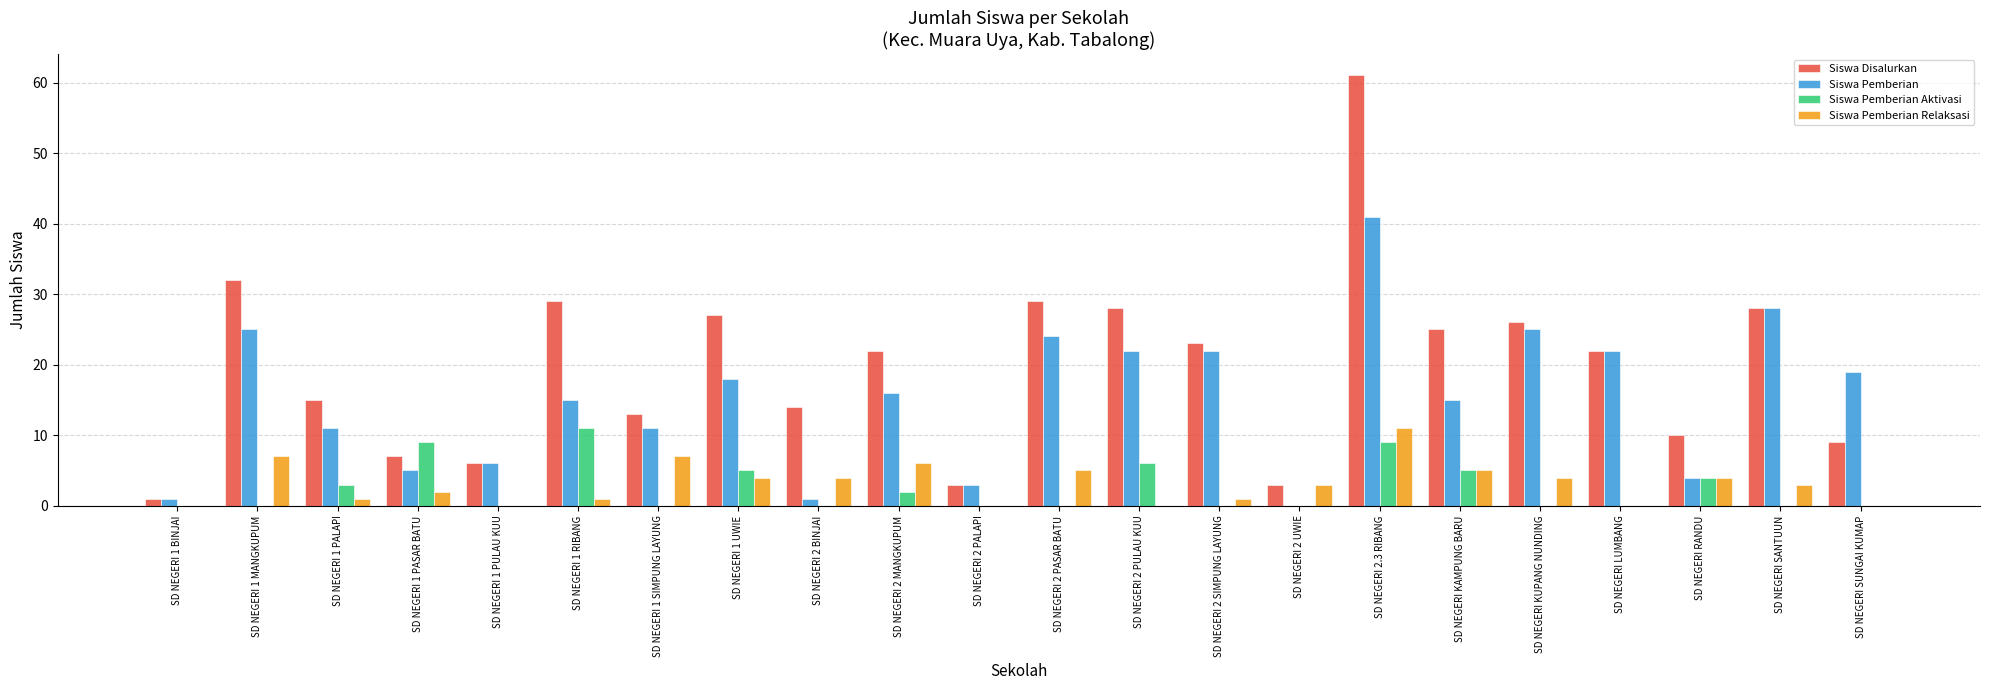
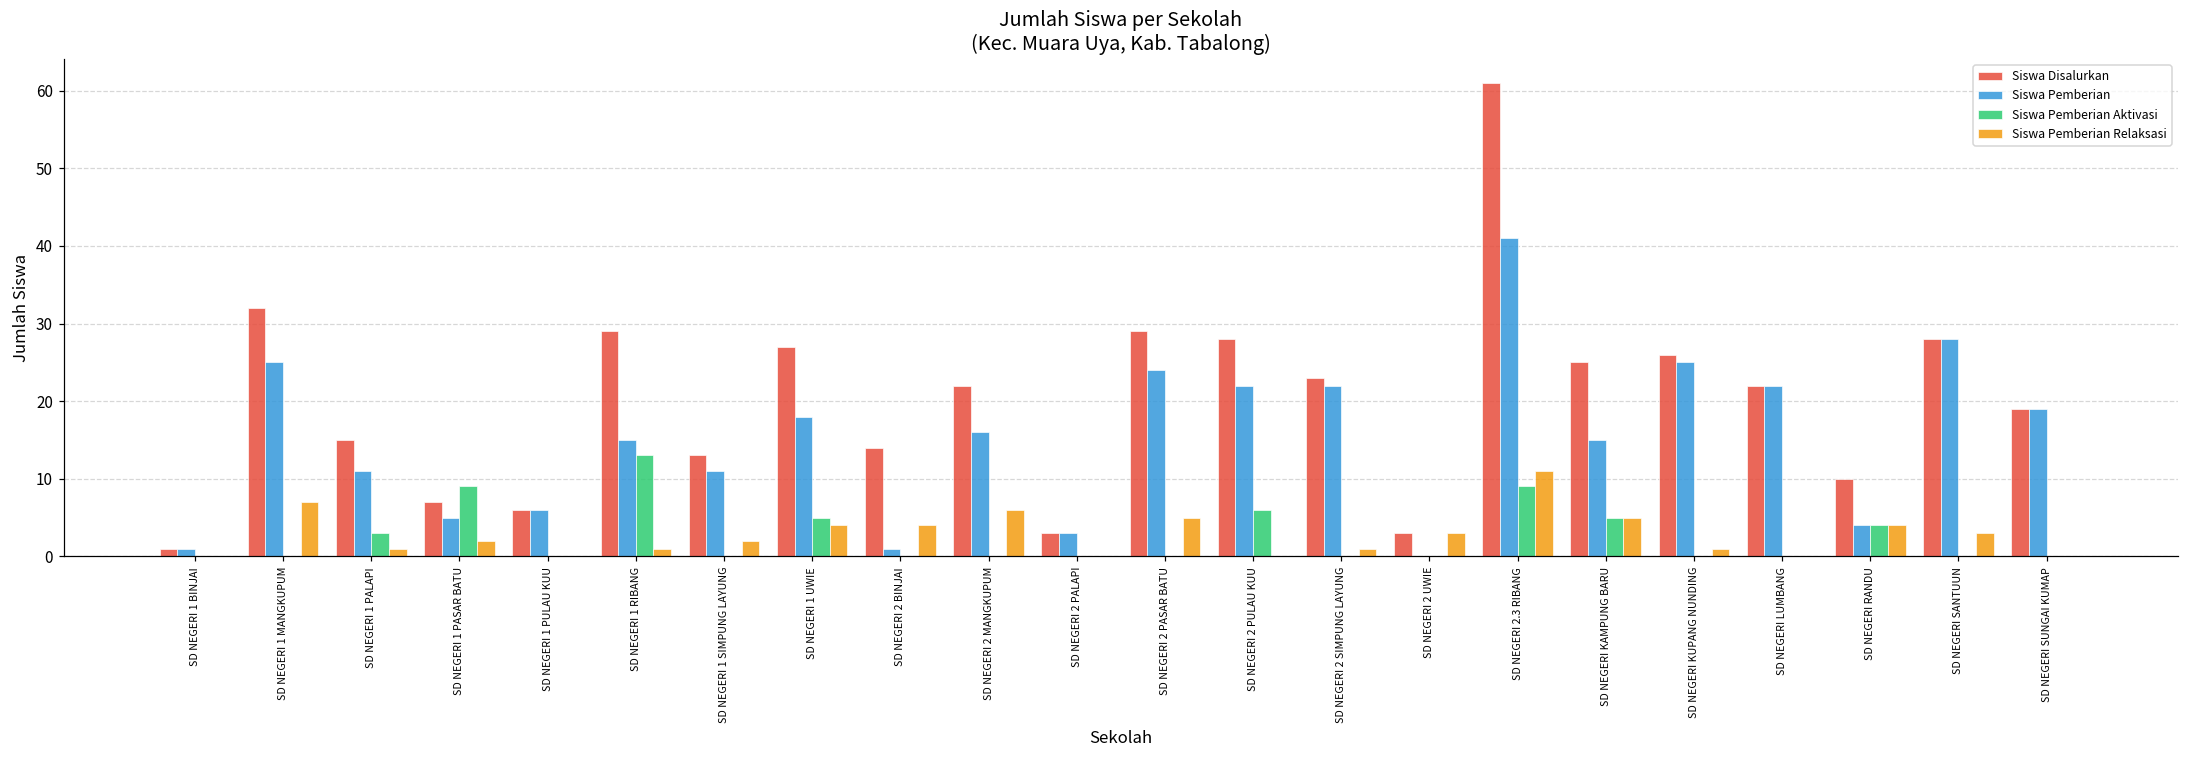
  {
    "Siswa Disalurkan": {
      "SD NEGERI 1 BINJAI": 1,
      "SD NEGERI 1 MANGKUPUM": 32,
      "SD NEGERI 1 PALAPI": 15,
      "SD NEGERI 1 PASAR BATU": 7,
      "SD NEGERI 1 PULAU KUU": 6,
      "SD NEGERI 1 RIBANG": 29,
      "SD NEGERI 1 SIMPUNG LAYUNG": 13,
      "SD NEGERI 1 UWIE": 27,
      "SD NEGERI 2 BINJAI": 14,
      "SD NEGERI 2 MANGKUPUM": 22,
      "SD NEGERI 2 PALAPI": 3,
      "SD NEGERI 2 PASAR BATU": 29,
      "SD NEGERI 2 PULAU KUU": 28,
      "SD NEGERI 2 SIMPUNG LAYUNG": 23,
      "SD NEGERI 2 UWIE": 3,
      "SD NEGERI 2.3 RIBANG": 61,
      "SD NEGERI KAMPUNG BARU": 25,
      "SD NEGERI KUPANG NUNDING": 26,
      "SD NEGERI LUMBANG": 22,
      "SD NEGERI RANDU": 10,
      "SD NEGERI SANTUUN": 28,
-     "SD NEGERI SUNGAI KUMAP": 9
+     "SD NEGERI SUNGAI KUMAP": 19
    },
    "Siswa Pemberian": {
      "SD NEGERI 1 BINJAI": 1,
      "SD NEGERI 1 MANGKUPUM": 25,
      "SD NEGERI 1 PALAPI": 11,
      "SD NEGERI 1 PASAR BATU": 5,
      "SD NEGERI 1 PULAU KUU": 6,
      "SD NEGERI 1 RIBANG": 15,
      "SD NEGERI 1 SIMPUNG LAYUNG": 11,
      "SD NEGERI 1 UWIE": 18,
      "SD NEGERI 2 BINJAI": 1,
      "SD NEGERI 2 MANGKUPUM": 16,
      "SD NEGERI 2 PALAPI": 3,
      "SD NEGERI 2 PASAR BATU": 24,
      "SD NEGERI 2 PULAU KUU": 22,
      "SD NEGERI 2 SIMPUNG LAYUNG": 22,
      "SD NEGERI 2 UWIE": 0,
      "SD NEGERI 2.3 RIBANG": 41,
      "SD NEGERI KAMPUNG BARU": 15,
      "SD NEGERI KUPANG NUNDING": 25,
      "SD NEGERI LUMBANG": 22,
      "SD NEGERI RANDU": 4,
      "SD NEGERI SANTUUN": 28,
      "SD NEGERI SUNGAI KUMAP": 19
    },
    "Siswa Pemberian Aktivasi": {
      "SD NEGERI 1 BINJAI": 0,
      "SD NEGERI 1 MANGKUPUM": 0,
      "SD NEGERI 1 PALAPI": 3,
      "SD NEGERI 1 PASAR BATU": 9,
      "SD NEGERI 1 PULAU KUU": 0,
-     "SD NEGERI 1 RIBANG": 11,
+     "SD NEGERI 1 RIBANG": 13,
      "SD NEGERI 1 SIMPUNG LAYUNG": 0,
      "SD NEGERI 1 UWIE": 5,
      "SD NEGERI 2 BINJAI": 0,
-     "SD NEGERI 2 MANGKUPUM": 2,
+     "SD NEGERI 2 MANGKUPUM": 0,
      "SD NEGERI 2 PALAPI": 0,
      "SD NEGERI 2 PASAR BATU": 0,
      "SD NEGERI 2 PULAU KUU": 6,
      "SD NEGERI 2 SIMPUNG LAYUNG": 0,
      "SD NEGERI 2 UWIE": 0,
      "SD NEGERI 2.3 RIBANG": 9,
      "SD NEGERI KAMPUNG BARU": 5,
      "SD NEGERI KUPANG NUNDING": 0,
      "SD NEGERI LUMBANG": 0,
      "SD NEGERI RANDU": 4,
      "SD NEGERI SANTUUN": 0,
      "SD NEGERI SUNGAI KUMAP": 0
    },
    "Siswa Pemberian Relaksasi": {
      "SD NEGERI 1 BINJAI": 0,
      "SD NEGERI 1 MANGKUPUM": 7,
      "SD NEGERI 1 PALAPI": 1,
      "SD NEGERI 1 PASAR BATU": 2,
      "SD NEGERI 1 PULAU KUU": 0,
      "SD NEGERI 1 RIBANG": 1,
-     "SD NEGERI 1 SIMPUNG LAYUNG": 7,
+     "SD NEGERI 1 SIMPUNG LAYUNG": 2,
      "SD NEGERI 1 UWIE": 4,
      "SD NEGERI 2 BINJAI": 4,
      "SD NEGERI 2 MANGKUPUM": 6,
      "SD NEGERI 2 PALAPI": 0,
      "SD NEGERI 2 PASAR BATU": 5,
      "SD NEGERI 2 PULAU KUU": 0,
      "SD NEGERI 2 SIMPUNG LAYUNG": 1,
      "SD NEGERI 2 UWIE": 3,
      "SD NEGERI 2.3 RIBANG": 11,
      "SD NEGERI KAMPUNG BARU": 5,
-     "SD NEGERI KUPANG NUNDING": 4,
+     "SD NEGERI KUPANG NUNDING": 1,
      "SD NEGERI LUMBANG": 0,
      "SD NEGERI RANDU": 4,
      "SD NEGERI SANTUUN": 3,
      "SD NEGERI SUNGAI KUMAP": 0
    }
  }
